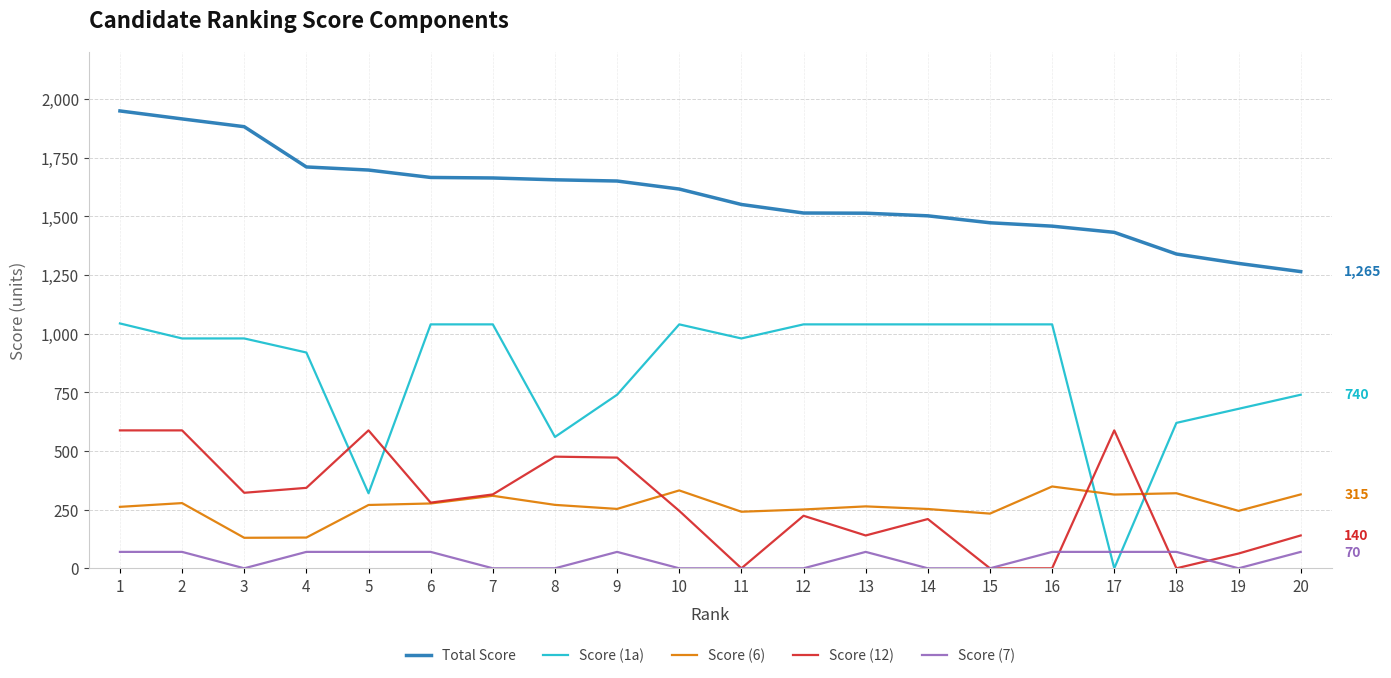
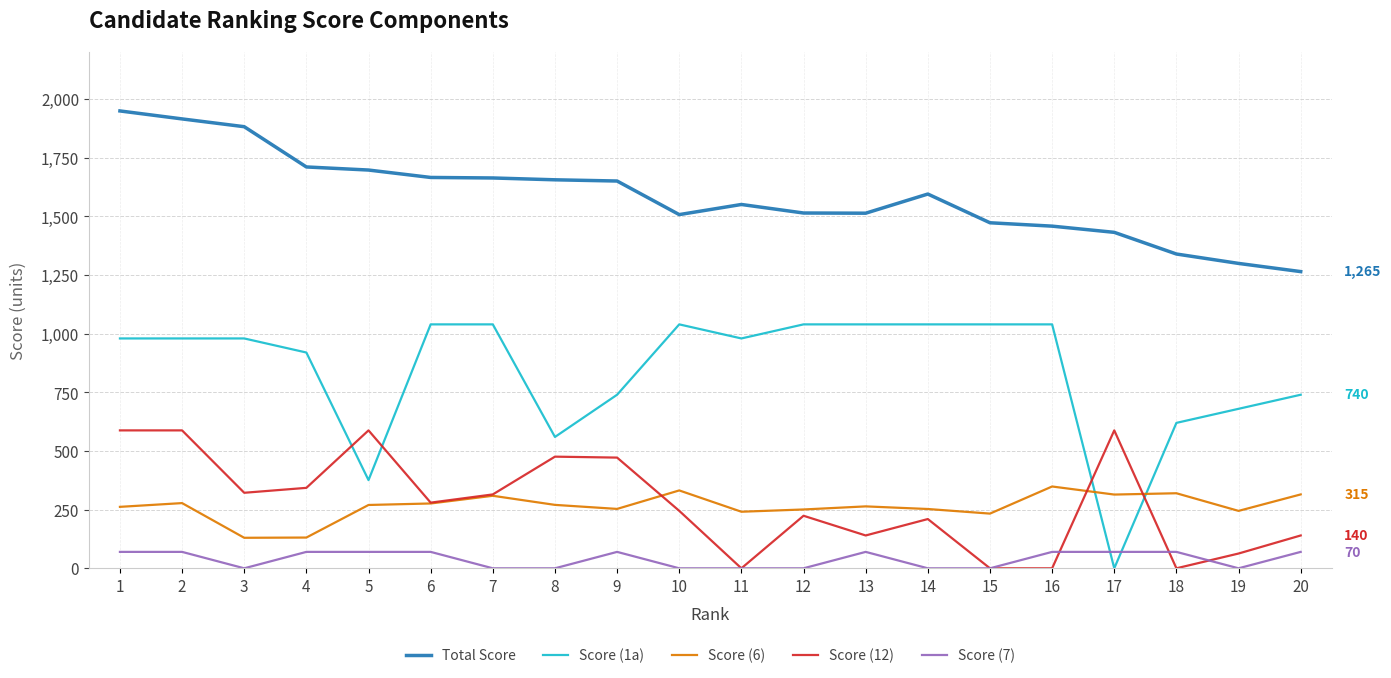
  {
    "Total Score": {
      "1": "1,950",
      "2": "1,920",
      "3": "1,880",
      "4": "1,710",
      "5": "1,700",
      "6": "1,670",
      "7": "1,660",
      "8": "1,660",
      "9": "1,650",
-     "10": "1,620",
+     "10": "1,510",
      "11": "1,550",
      "12": "1,510",
      "13": "1,510",
-     "14": "1,500",
+     "14": "1,600",
      "15": "1,470",
      "16": "1,460",
      "17": "1,430",
      "18": "1,340",
      "19": "1,300",
      "20": "1,270"
    },
    "Score (1a)": {
-     "1": "1,040",
+     "1": "980",
      "2": "980",
      "3": "980",
      "4": "920",
-     "5": "320",
+     "5": "380",
      "6": "1,040",
      "7": "1,040",
      "8": "560",
      "9": "740",
      "10": "1,040",
      "11": "980",
      "12": "1,040",
      "13": "1,040",
      "14": "1,040",
      "15": "1,040",
      "16": "1,040",
      "17": "0",
      "18": "620",
      "19": "680",
      "20": "740"
    },
    "Score (6)": {
      "1": "260",
      "2": "280",
      "3": "130",
      "4": "130",
      "5": "270",
      "8": "270",
      "9": "250",
      "10": "330",
      "11": "240",
      "12": "250",
      "13": "260",
      "14": "250",
      "15": "230",
      "16": "350",
      "17": "310",
      "18": "320",
      "19": "240",
      "20": "320"
    },
    "Score (12)": {
      "1": "590",
      "2": "590",
      "3": "320",
      "4": "340",
      "5": "590",
      "8": "480",
      "9": "470",
      "10": "250",
      "12": "220",
      "13": "140",
      "14": "210",
      "16": "0",
      "17": "590",
      "18": "0",
      "19": "60",
      "20": "140"
    },
    "Score (7)": {
      "1": "70",
      "2": "70",
      "3": "0",
      "4": "70",
      "5": "70",
      "6": "70",
      "7": "0",
      "8": "0",
      "9": "70",
      "10": "0",
      "12": "0",
      "13": "70",
      "14": "0",
      "16": "70",
      "17": "70",
      "18": "70",
      "19": "0",
      "20": "70"
    }
  }
